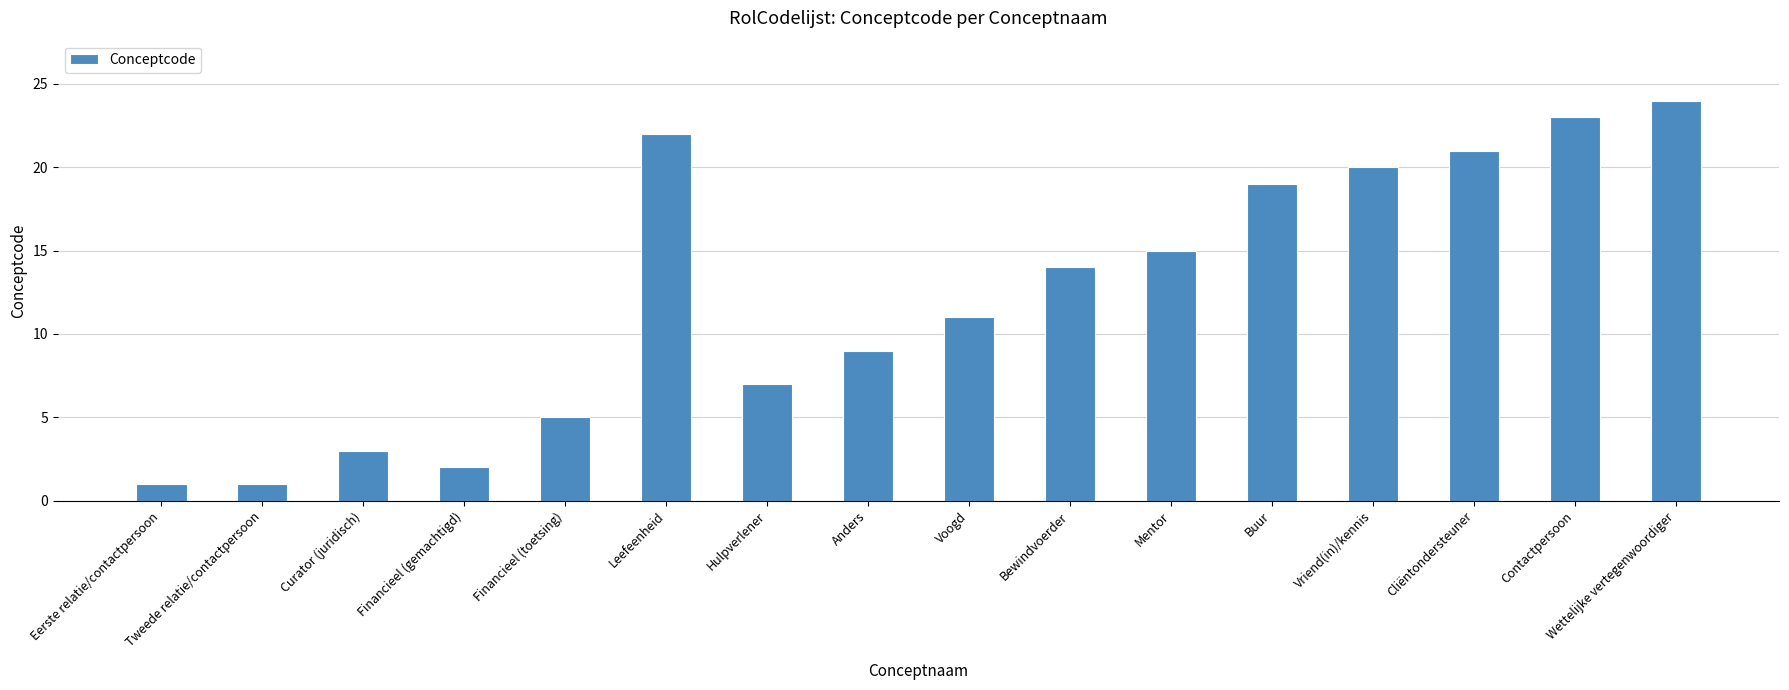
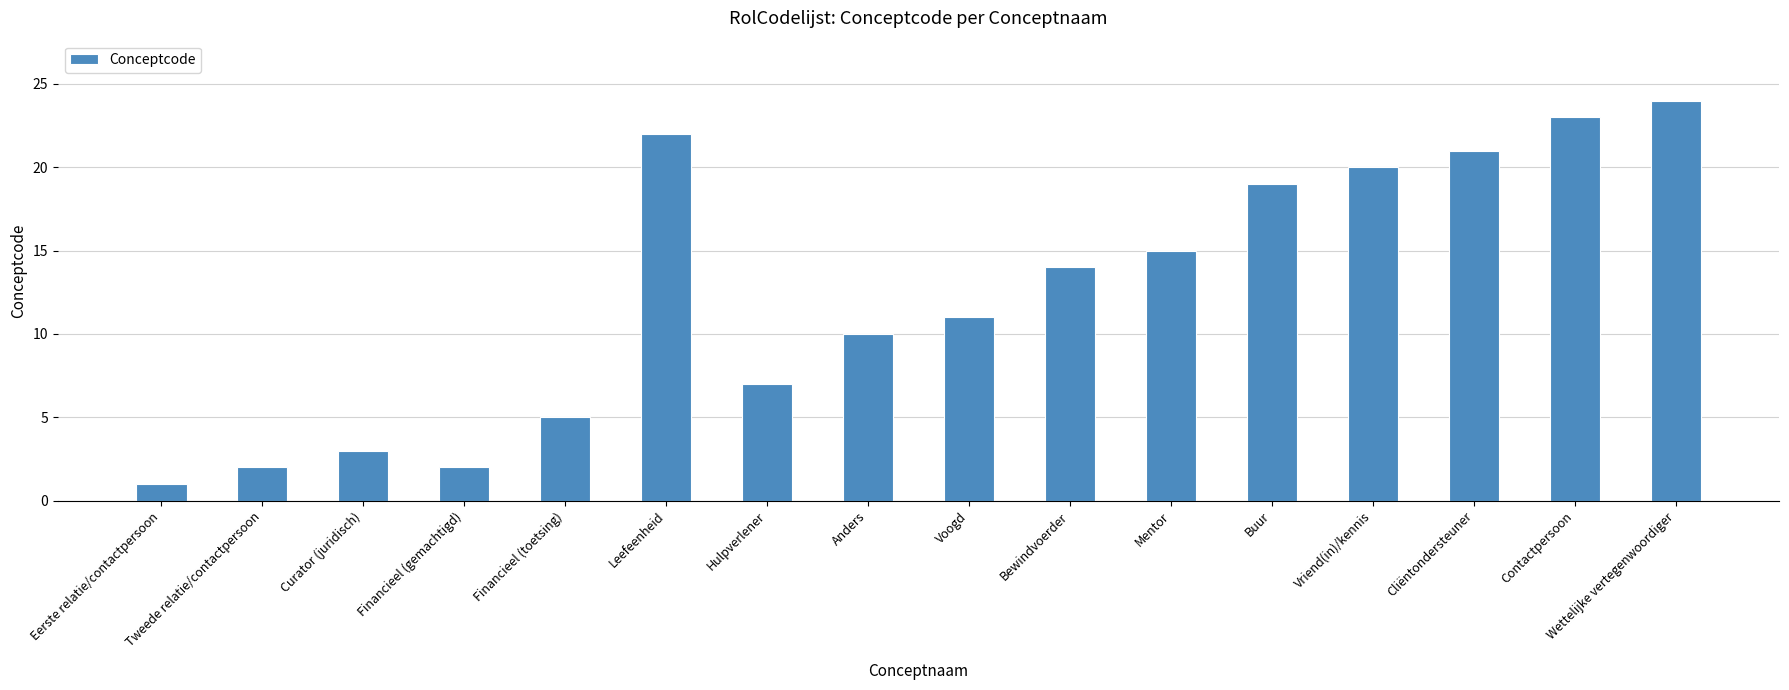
  {
    "Eerste relatie/contactpersoon": 1,
-   "Tweede relatie/contactpersoon": 1,
+   "Tweede relatie/contactpersoon": 2,
    "Curator (juridisch)": 3,
    "Financieel (gemachtigd)": 2,
    "Financieel (toetsing)": 5,
    "Leefeenheid": 22,
    "Hulpverlener": 7,
-   "Anders": 9,
+   "Anders": 10,
    "Voogd": 11,
    "Bewindvoerder": 14,
    "Mentor": 15,
    "Buur": 19,
    "Vriend(in)/kennis": 20,
    "Cliëntondersteuner": 21,
    "Contactpersoon": 23,
    "Wettelijke vertegenwoordiger": 24
  }
